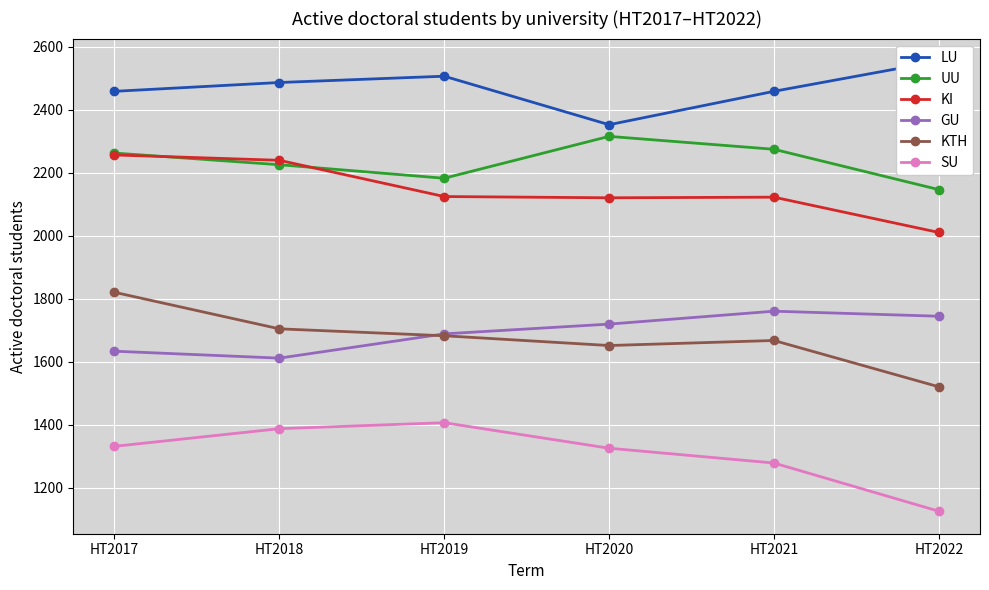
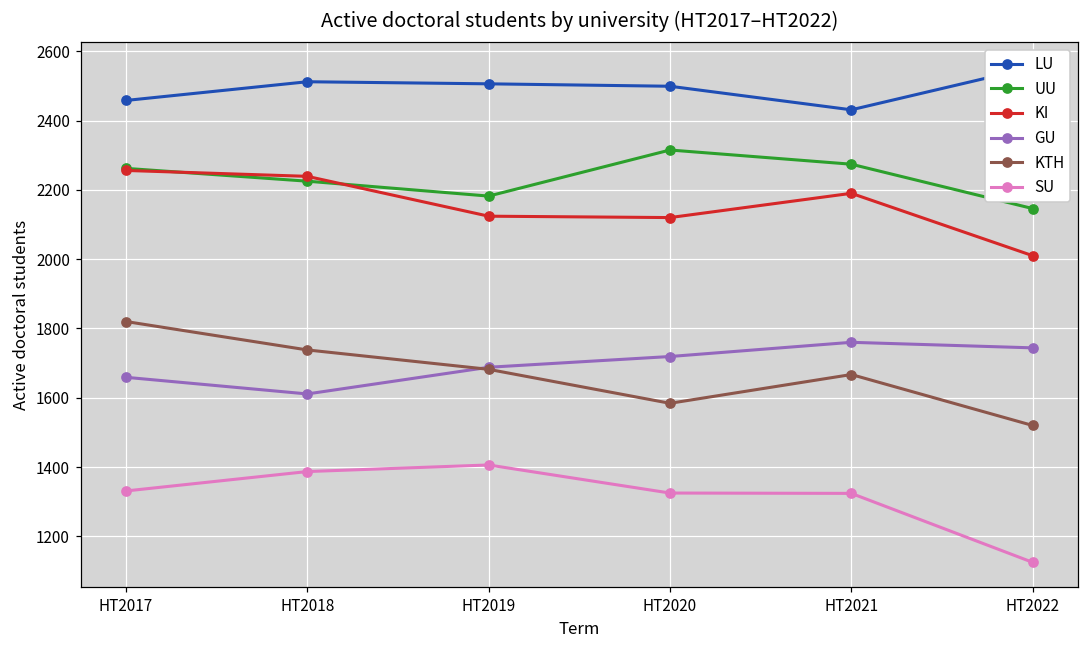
  {
    "LU": {
      "HT2017": 2460,
-     "HT2018": 2490,
+     "HT2018": 2510,
      "HT2019": 2510,
-     "HT2020": 2350,
-     "HT2021": 2460
+     "HT2020": 2500,
+     "HT2021": 2430
    },
    "UU": {
      "HT2018": 2230,
      "HT2019": 2180,
      "HT2020": 2320,
      "HT2021": 2270,
      "HT2022": 2150
    },
    "KI": {
      "HT2018": 2240,
      "HT2019": 2120,
      "HT2020": 2120,
-     "HT2021": 2120,
+     "HT2021": 2190,
      "HT2022": 2010
    },
    "GU": {
-     "HT2017": 1630,
+     "HT2017": 1660,
      "HT2018": 1610,
      "HT2020": 1720,
      "HT2021": 1760,
      "HT2022": 1740
    },
    "KTH": {
      "HT2017": 1820,
-     "HT2018": 1700,
-     "HT2020": 1650,
+     "HT2018": 1740,
+     "HT2020": 1580,
      "HT2021": 1670,
      "HT2022": 1520
    },
    "SU": {
      "HT2017": 1330,
      "HT2018": 1390,
      "HT2019": 1410,
      "HT2020": 1330,
-     "HT2021": 1280,
+     "HT2021": 1320,
      "HT2022": 1130
    }
  }
